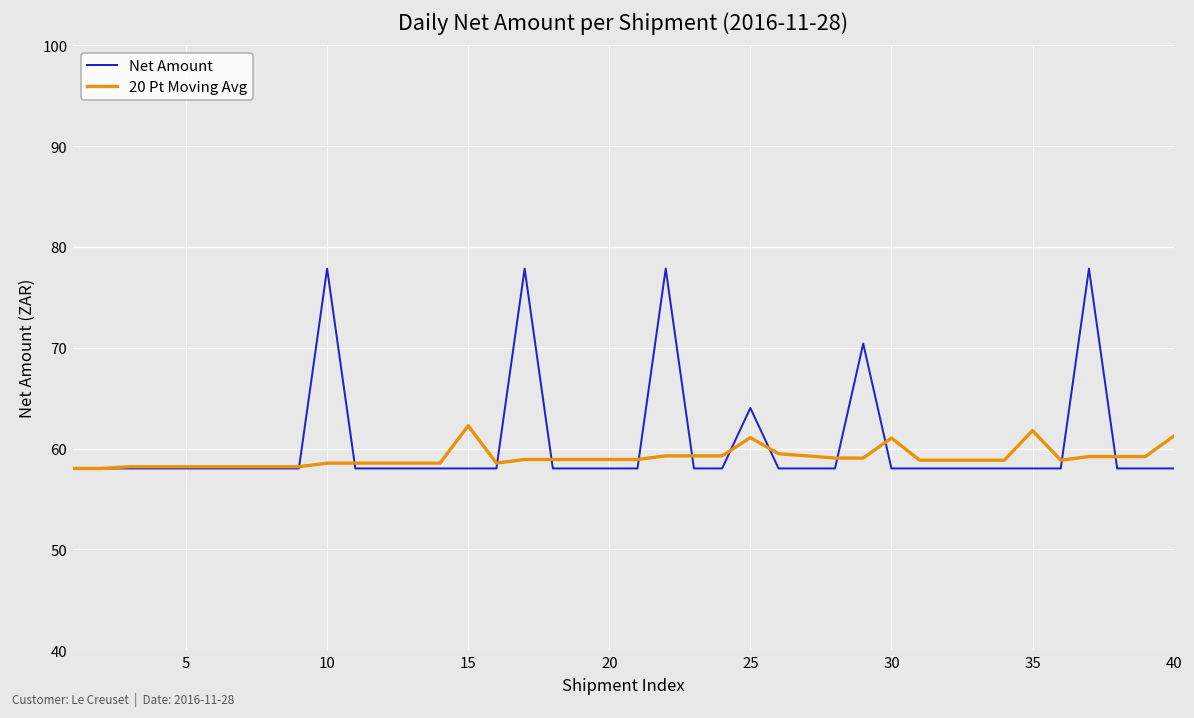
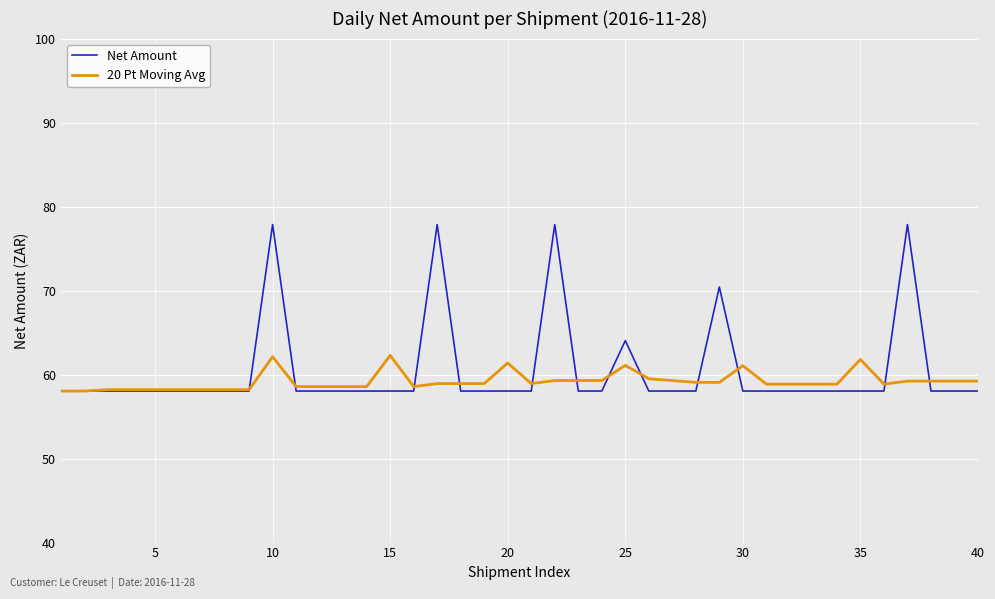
  {
    "Net Amount": {
      "10": 78,
      "15": 58,
      "20": 58,
      "25": 64,
      "30": 58,
      "35": 58,
      "40": 58
    },
    "20 Pt Moving Avg": {
-     "10": 59,
+     "10": 62,
      "15": 62,
-     "20": 59,
+     "20": 61,
      "25": 61,
      "30": 61,
      "35": 62,
-     "40": 61
+     "40": 59
    }
  }
